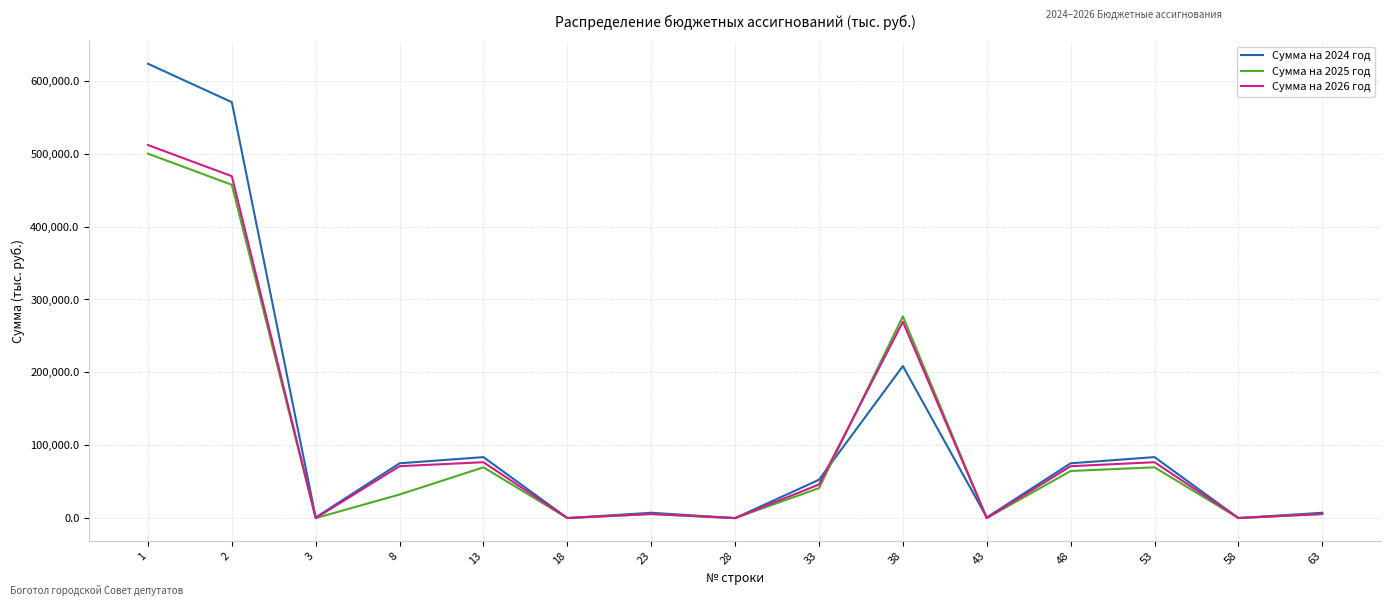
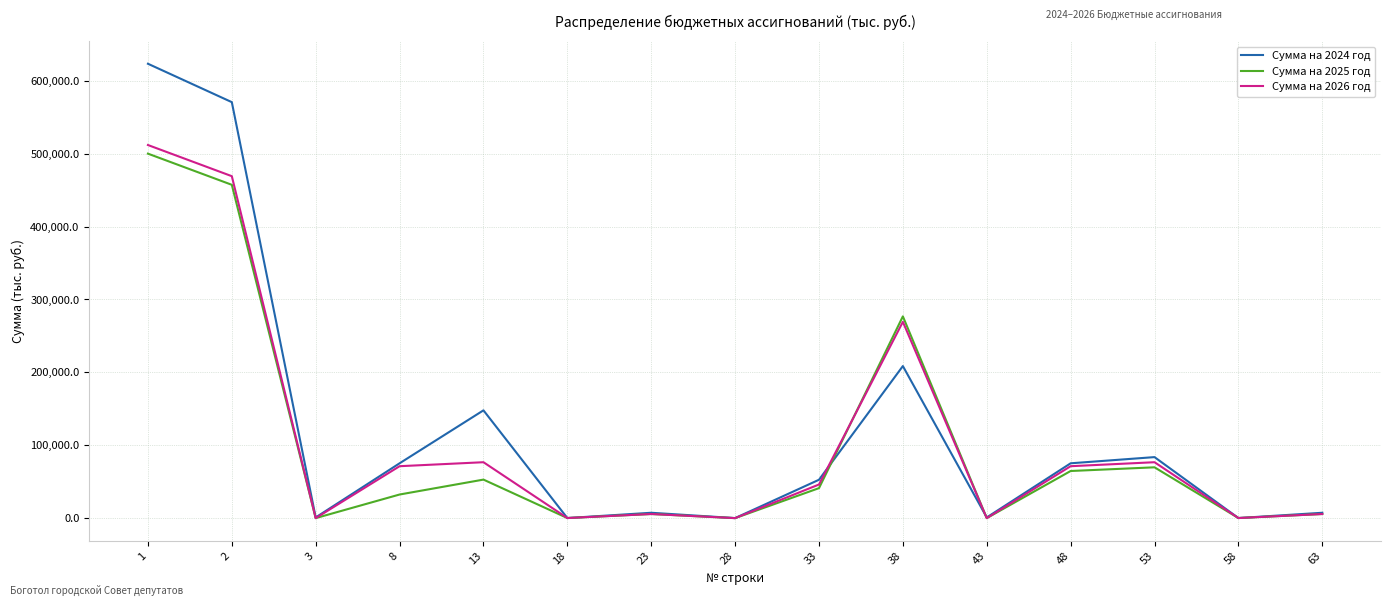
  {
    "Сумма на 2024 год": {
      "1": "620,000",
      "2": "570,000",
      "8": "80,000",
-     "13": "80,000",
+     "13": "150,000",
      "33": "50,000",
      "38": "210,000",
      "48": "80,000",
      "53": "80,000"
    },
    "Сумма на 2025 год": {
      "1": "500,000",
      "2": "460,000",
      "8": "30,000",
-     "13": "70,000",
+     "13": "50,000",
      "33": "40,000",
      "38": "280,000",
      "48": "60,000",
      "53": "70,000"
    },
    "Сумма на 2026 год": {
      "1": "510,000",
      "2": "470,000",
      "8": "70,000",
      "13": "80,000",
      "33": "50,000",
      "38": "270,000",
      "48": "70,000",
      "53": "80,000"
    }
  }
